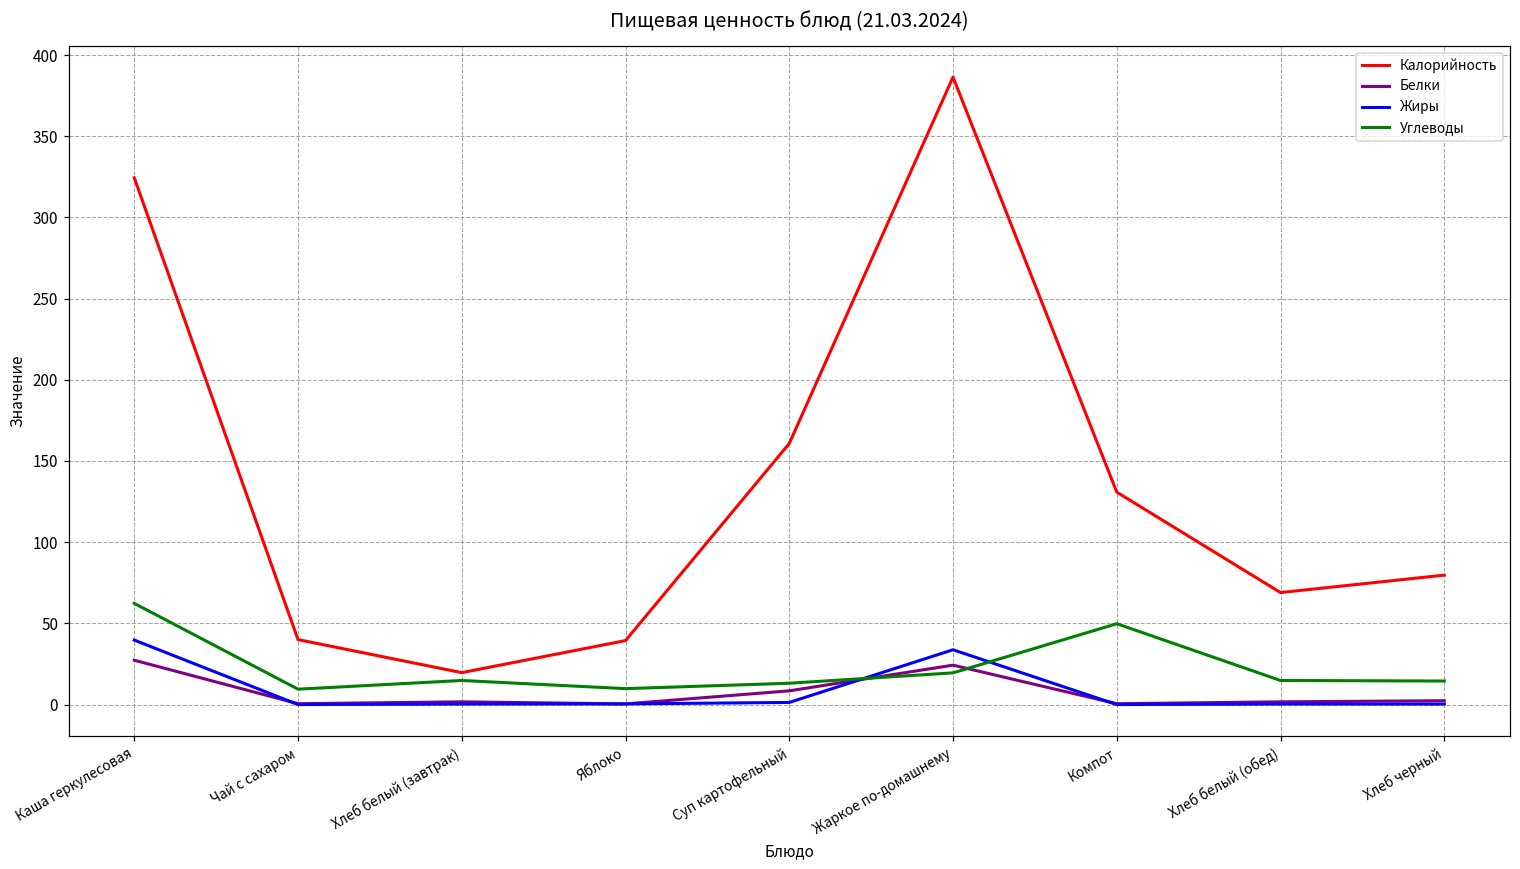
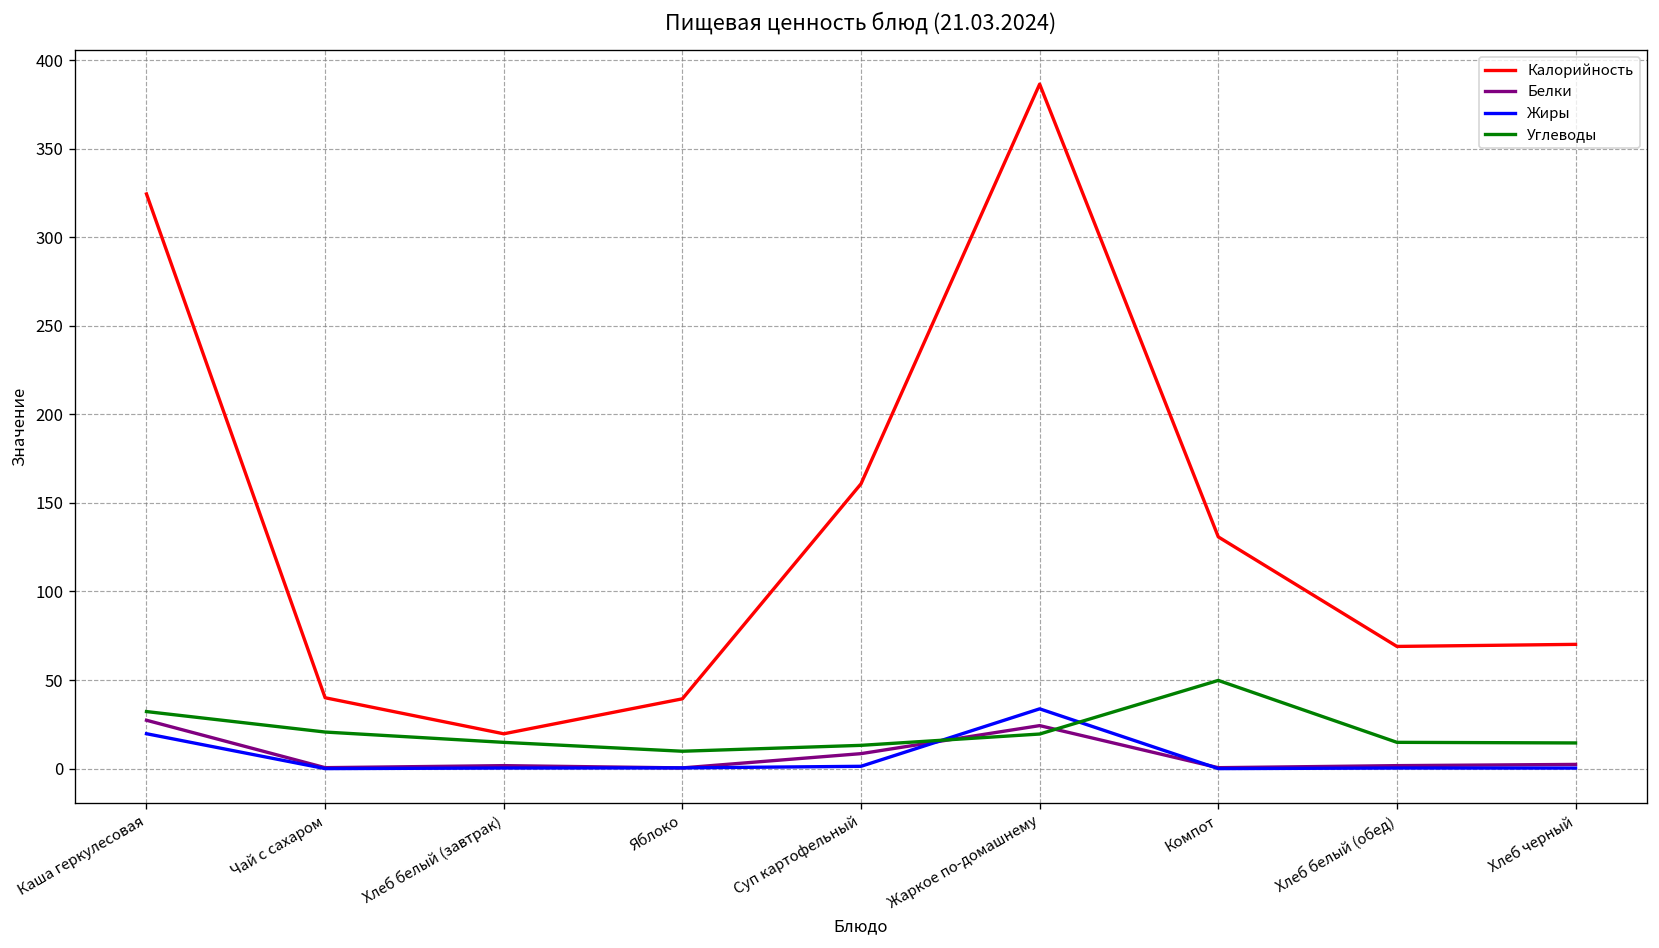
  {
    "Калорийность": {
      "Каша геркулесовая": 324,
      "Чай с сахаром": 40,
      "Хлеб белый (завтрак)": 20,
      "Яблоко": 39,
      "Суп картофельный": 161,
      "Жаркое по-домашнему": 386,
      "Компот": 131,
      "Хлеб белый (обед)": 69,
-     "Хлеб черный": 80
+     "Хлеб черный": 70
    },
    "Белки": {
      "Каша геркулесовая": 27,
      "Суп картофельный": 8,
      "Жаркое по-домашнему": 24,
      "Хлеб черный": 2
    },
    "Жиры": {
-     "Каша геркулесовая": 40,
+     "Каша геркулесовая": 20,
      "Суп картофельный": 1,
      "Жаркое по-домашнему": 34,
      "Хлеб черный": 0
    },
    "Углеводы": {
-     "Каша геркулесовая": 62,
-     "Чай с сахаром": 9,
+     "Каша геркулесовая": 32,
+     "Чай с сахаром": 21,
      "Хлеб белый (завтрак)": 15,
      "Яблоко": 10,
      "Суп картофельный": 13,
      "Жаркое по-домашнему": 20,
      "Компот": 50,
      "Хлеб белый (обед)": 15,
      "Хлеб черный": 14
    }
  }
